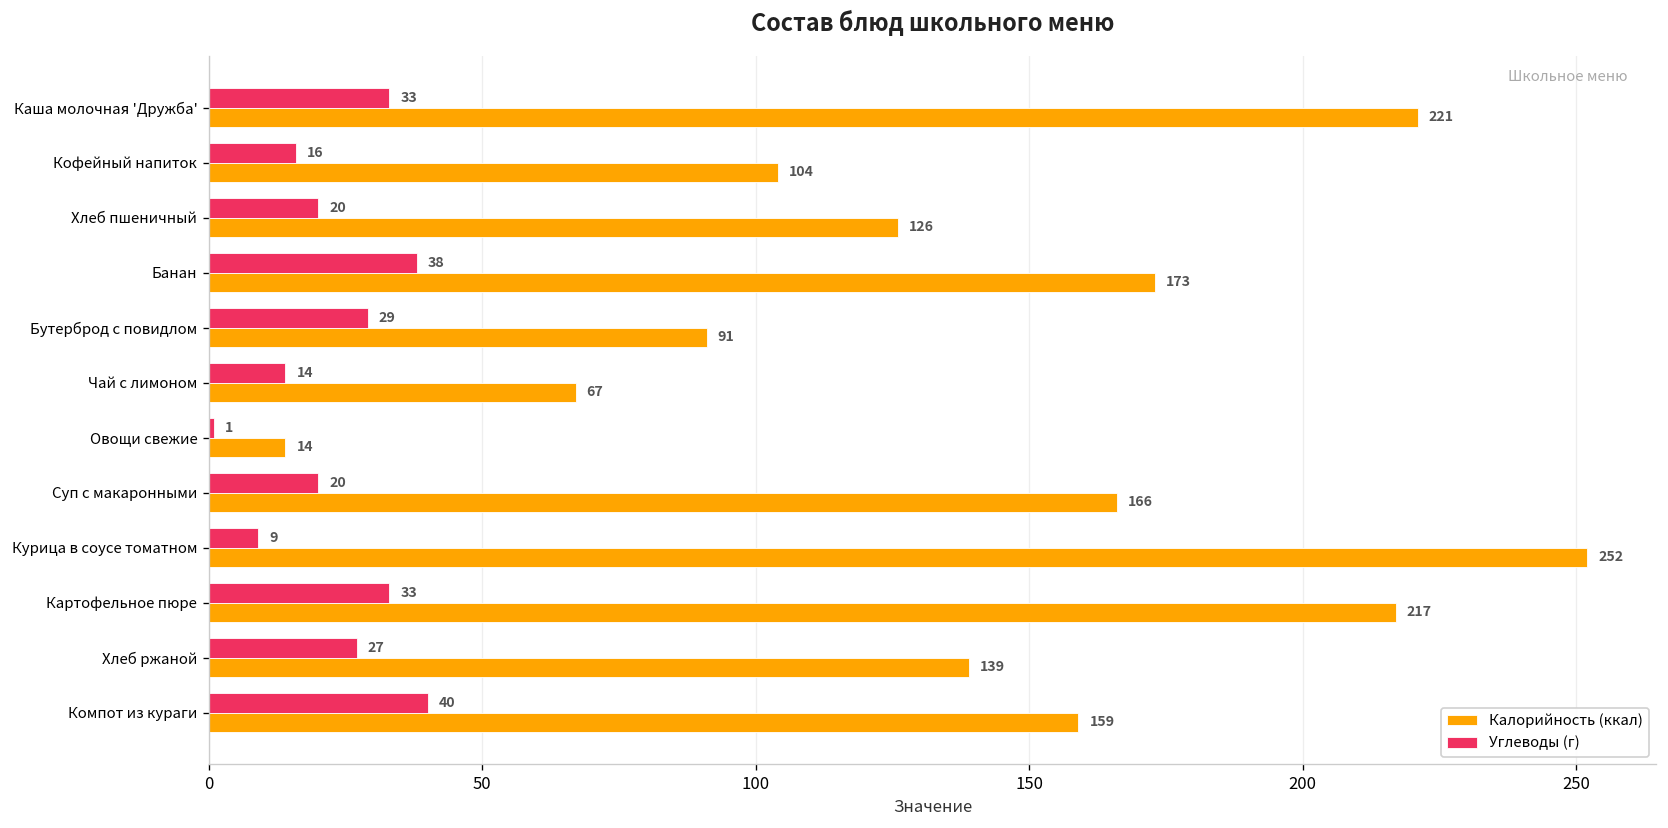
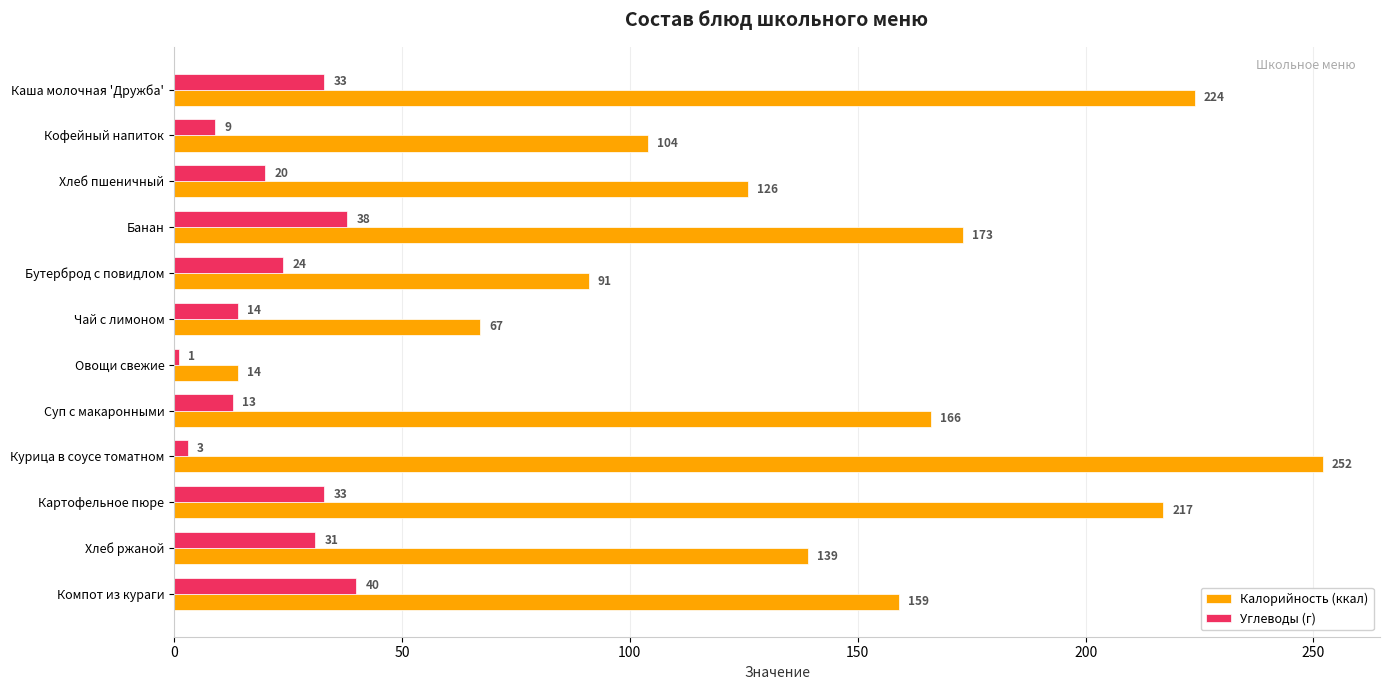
  {
    "Калорийность (ккал)": {
-     "Каша молочная 'Дружба'": 221,
+     "Каша молочная 'Дружба'": 224,
      "Кофейный напиток": 104,
      "Хлеб пшеничный": 126,
      "Банан": 173,
      "Бутерброд с повидлом": 91,
      "Чай с лимоном": 67,
      "Овощи свежие": 14,
      "Суп с макаронными": 166,
      "Курица в соусе томатном": 252,
      "Картофельное пюре": 217,
      "Хлеб ржаной": 139,
      "Компот из кураги": 159
    },
    "Углеводы (г)": {
      "Каша молочная 'Дружба'": 33,
-     "Кофейный напиток": 16,
+     "Кофейный напиток": 9,
      "Хлеб пшеничный": 20,
      "Банан": 38,
-     "Бутерброд с повидлом": 29,
+     "Бутерброд с повидлом": 24,
      "Чай с лимоном": 14,
      "Овощи свежие": 1,
-     "Суп с макаронными": 20,
-     "Курица в соусе томатном": 9,
+     "Суп с макаронными": 13,
+     "Курица в соусе томатном": 3,
      "Картофельное пюре": 33,
-     "Хлеб ржаной": 27,
+     "Хлеб ржаной": 31,
      "Компот из кураги": 40
    }
  }
